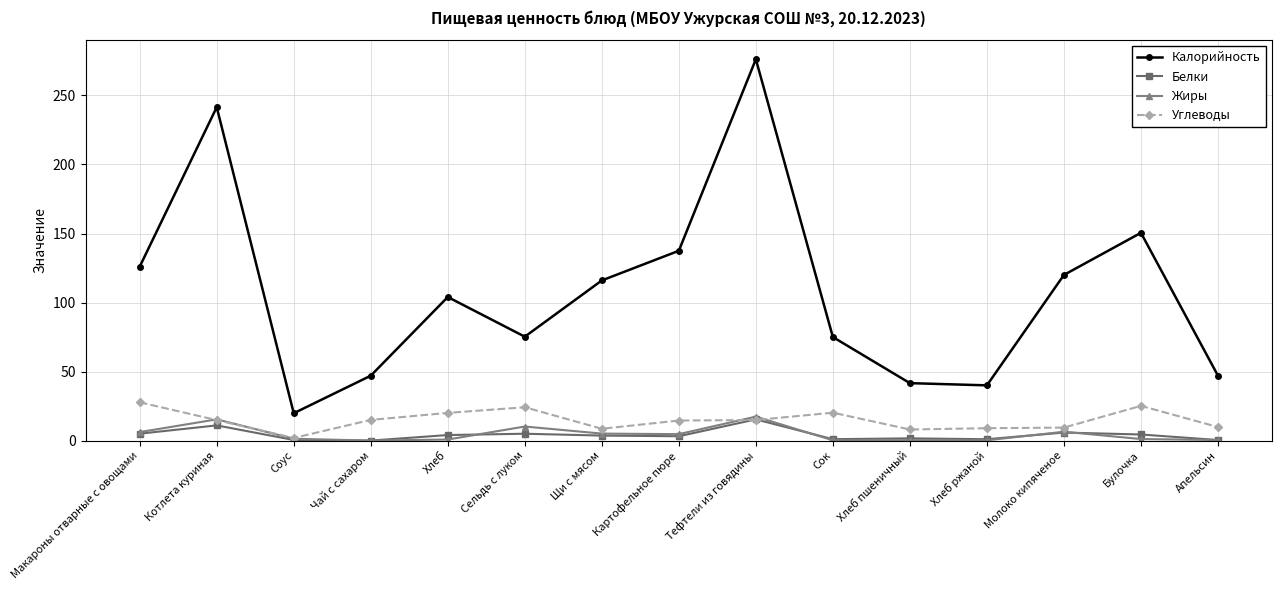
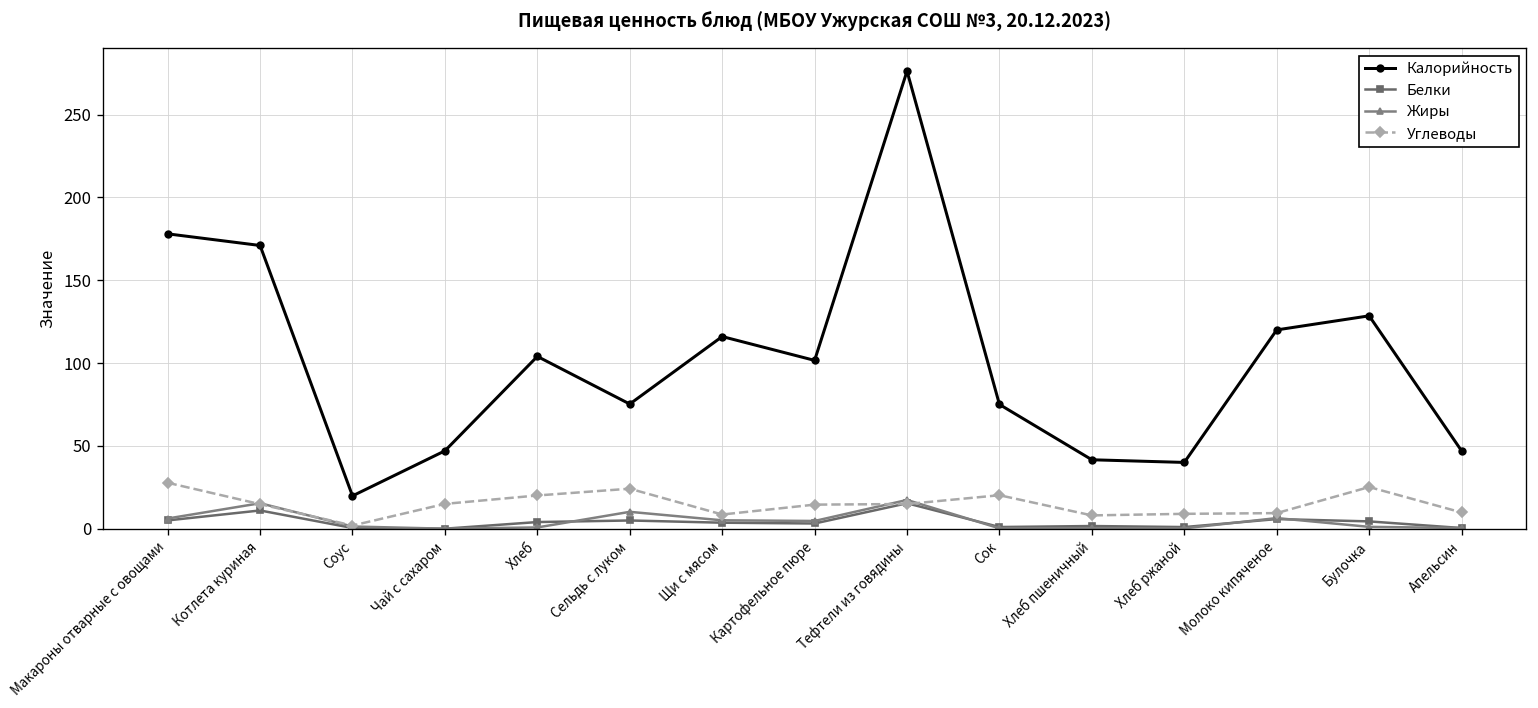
  {
    "Калорийность": {
-     "Макароны отварные с овощами": 126,
-     "Котлета куриная": 242,
+     "Макароны отварные с овощами": 178,
+     "Котлета куриная": 171,
      "Соус": 20,
      "Чай с сахаром": 47,
      "Хлеб": 104,
      "Сельдь с луком": 75,
      "Щи с мясом": 116,
-     "Картофельное пюре": 138,
+     "Картофельное пюре": 102,
      "Тефтели из говядины": 276,
      "Сок": 75,
      "Хлеб пшеничный": 42,
      "Хлеб ржаной": 40,
      "Молоко кипяченое": 120,
-     "Булочка": 151,
+     "Булочка": 129,
      "Апельсин": 47
    },
    "Углеводы": {
      "Макароны отварные с овощами": 28,
      "Чай с сахаром": 15,
      "Хлеб": 20,
      "Сельдь с луком": 24,
      "Щи с мясом": 9,
      "Картофельное пюре": 15,
      "Сок": 20,
      "Хлеб пшеничный": 8,
      "Хлеб ржаной": 9,
      "Молоко кипяченое": 9,
      "Булочка": 25,
      "Апельсин": 10
    }
  }
